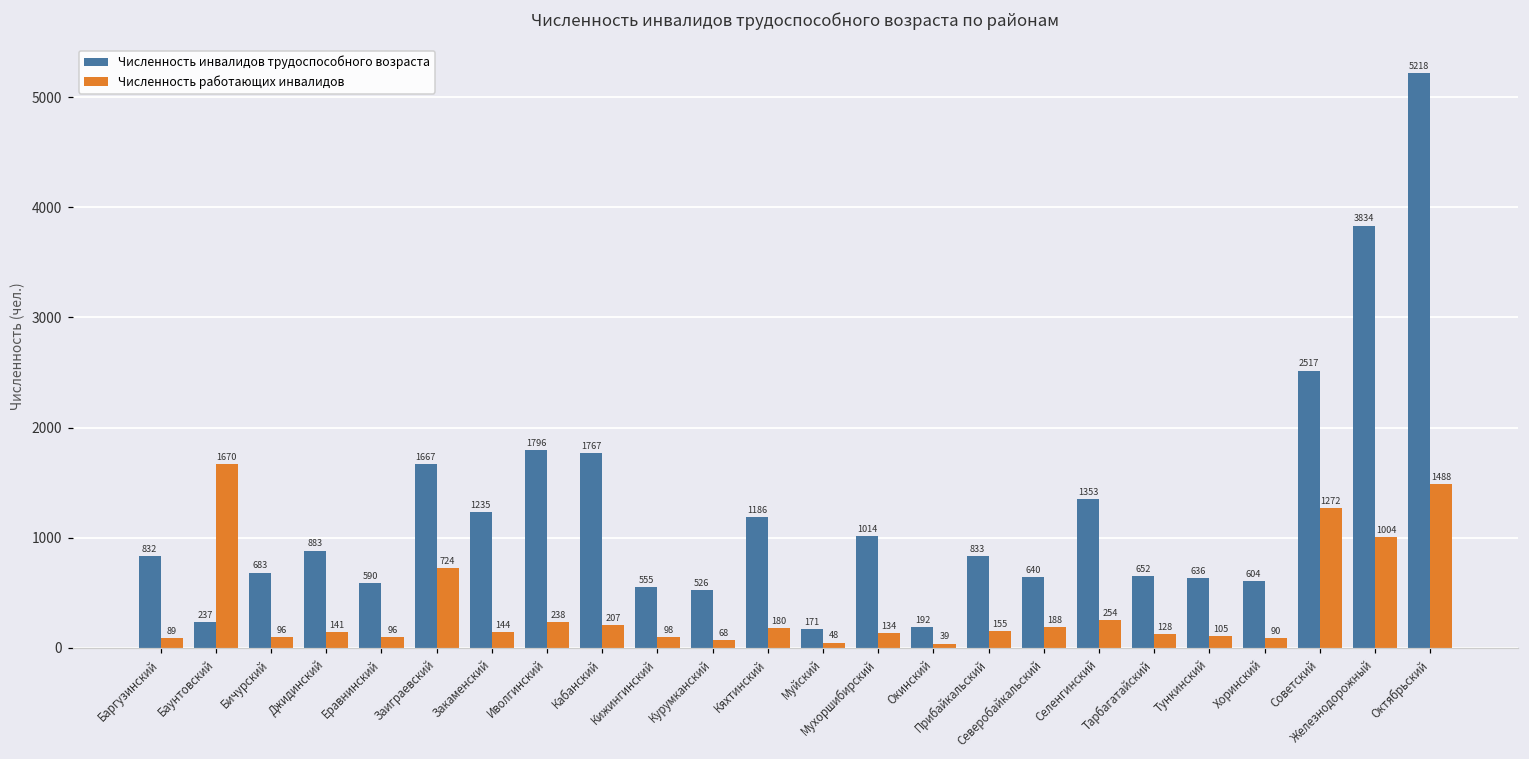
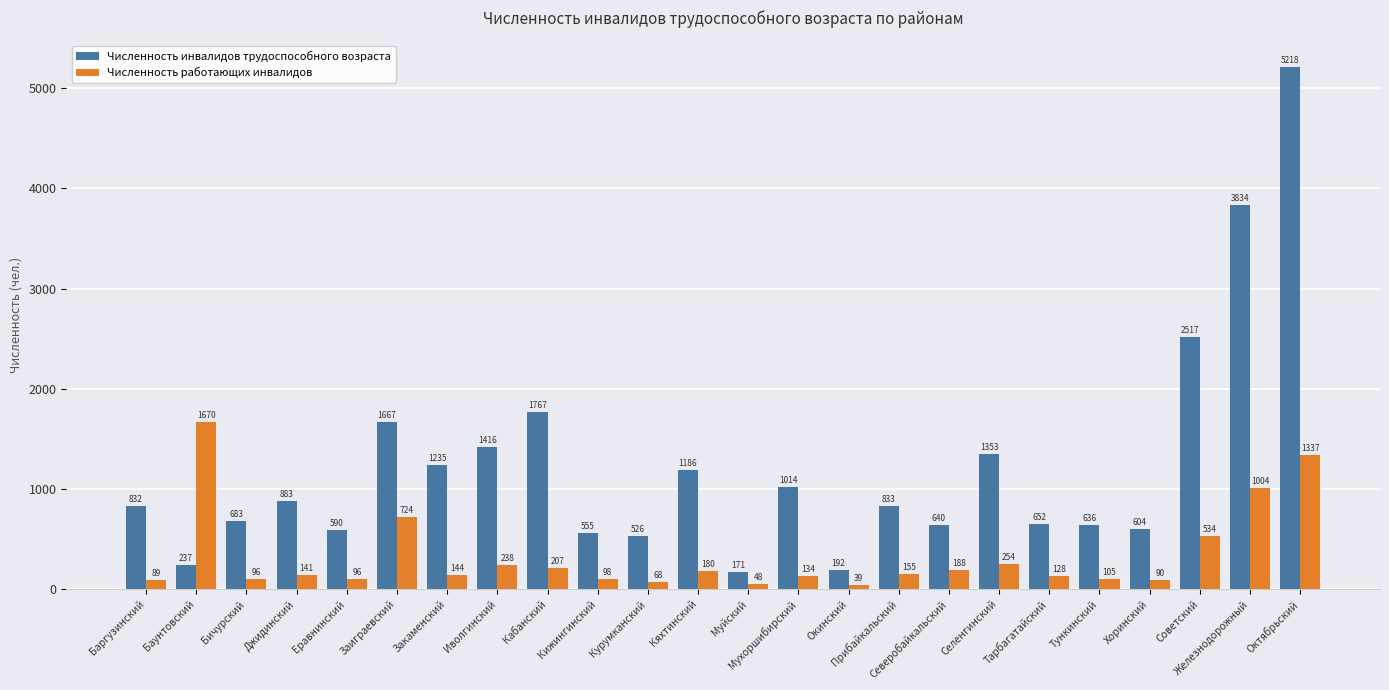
  {
    "Численность инвалидов трудоспособного возраста": {
      "Баргузинский": 832,
      "Баунтовский": 237,
      "Бичурский": 683,
      "Джидинский": 883,
      "Еравнинский": 590,
      "Заиграевский": 1667,
      "Закаменский": 1235,
-     "Иволгинский": 1796,
+     "Иволгинский": 1416,
      "Кабанский": 1767,
      "Кижингинский": 555,
      "Курумканский": 526,
      "Кяхтинский": 1186,
      "Муйский": 171,
      "Мухоршибирский": 1014,
      "Окинский": 192,
      "Прибайкальский": 833,
      "Северобайкальский": 640,
      "Селенгинский": 1353,
      "Тарбагатайский": 652,
      "Тункинский": 636,
      "Хоринский": 604,
      "Советский": 2517,
      "Железнодорожный": 3834,
      "Октябрьский": 5218
    },
    "Численность работающих инвалидов": {
      "Баргузинский": 89,
      "Баунтовский": 1670,
      "Бичурский": 96,
      "Джидинский": 141,
      "Еравнинский": 96,
      "Заиграевский": 724,
      "Закаменский": 144,
      "Иволгинский": 238,
      "Кабанский": 207,
      "Кижингинский": 98,
      "Курумканский": 68,
      "Кяхтинский": 180,
      "Муйский": 48,
      "Мухоршибирский": 134,
      "Окинский": 39,
      "Прибайкальский": 155,
      "Северобайкальский": 188,
      "Селенгинский": 254,
      "Тарбагатайский": 128,
      "Тункинский": 105,
      "Хоринский": 90,
-     "Советский": 1272,
+     "Советский": 534,
      "Железнодорожный": 1004,
-     "Октябрьский": 1488
+     "Октябрьский": 1337
    }
  }
